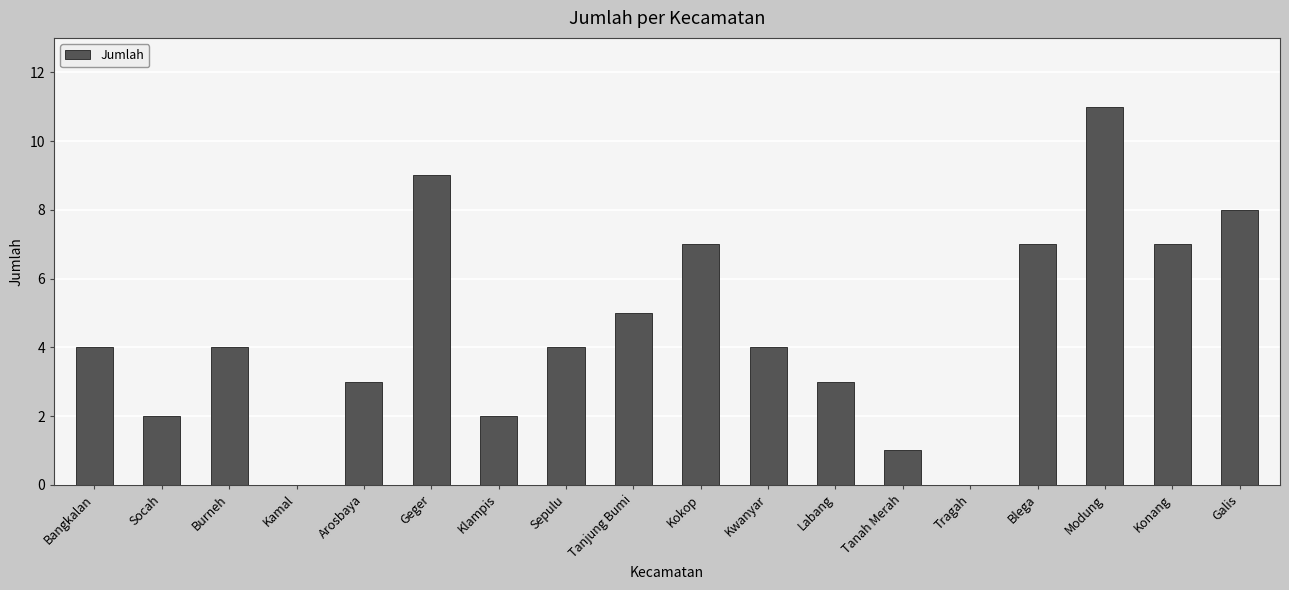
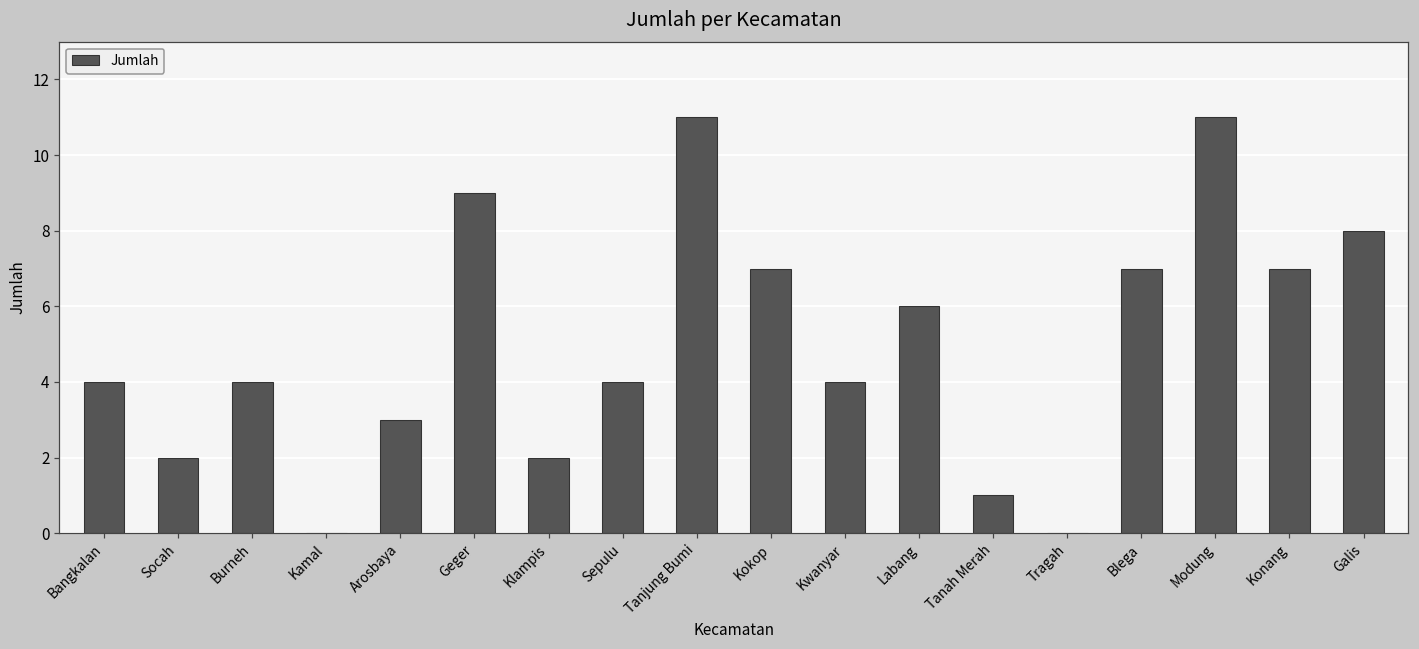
  {
    "Bangkalan": 4,
    "Socah": 2,
    "Burneh": 4,
    "Kamal": 0,
    "Arosbaya": 3,
    "Geger": 9,
    "Klampis": 2,
    "Sepulu": 4,
-   "Tanjung Bumi": 5,
+   "Tanjung Bumi": 11,
    "Kokop": 7,
    "Kwanyar": 4,
-   "Labang": 3,
+   "Labang": 6,
    "Tanah Merah": 1,
    "Tragah": 0,
    "Blega": 7,
    "Modung": 11,
    "Konang": 7,
    "Galis": 8
  }
